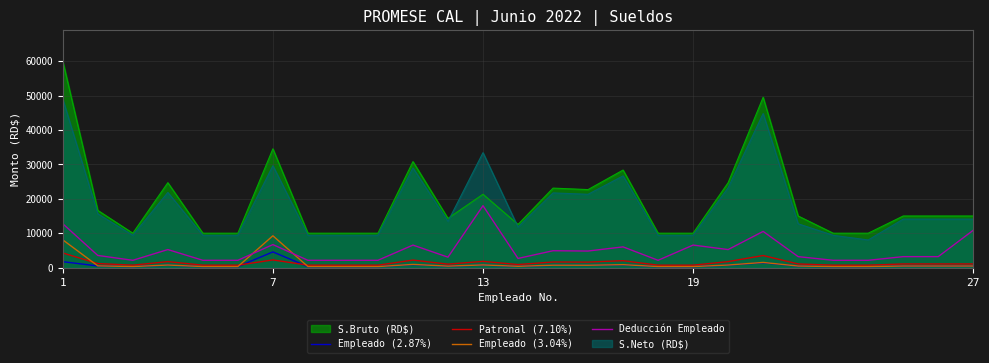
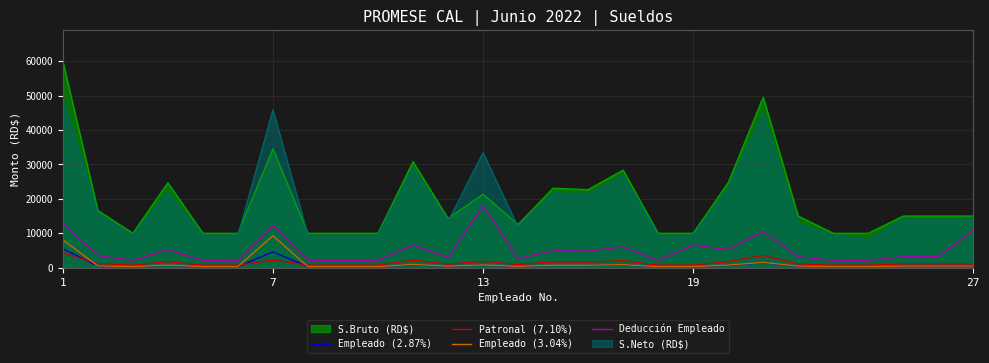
  {
    "S.Bruto (RD$)": {
      "1": 60000,
      "7": 35000,
      "13": 21000,
      "27": 15000
    },
    "Empleado (2.87%)": {
-     "1": 2000,
+     "1": 5000,
      "7": 5000
    },
    "S.Neto (RD$)": {
      "1": 49000,
-     "7": 30000,
+     "7": 46000,
      "13": 33000,
      "27": 14000
    },
    "Patronal (7.10%)": {
      "1": 4000,
      "7": 2000,
      "13": 2000
    },
    "Empleado (3.04%)": {
      "1": 8000,
      "7": 9000
    },
    "Deducción Empleado": {
      "1": 13000,
-     "7": 7000,
+     "7": 12000,
      "13": 18000,
      "19": 7000,
      "27": 11000
    }
  }
